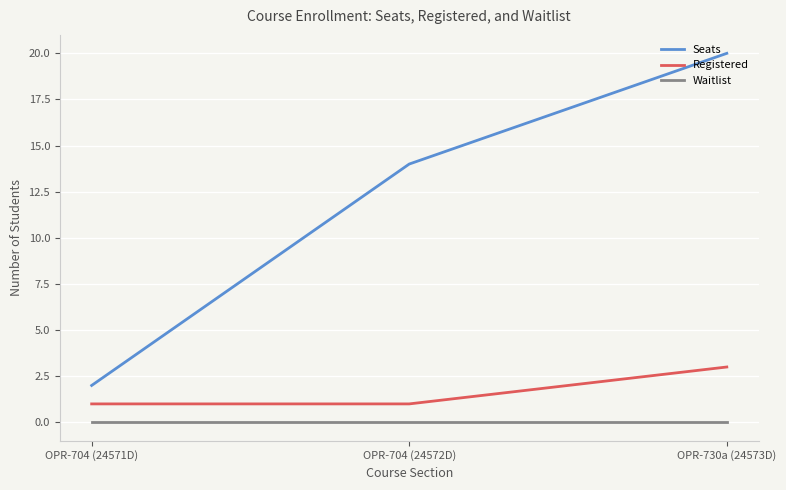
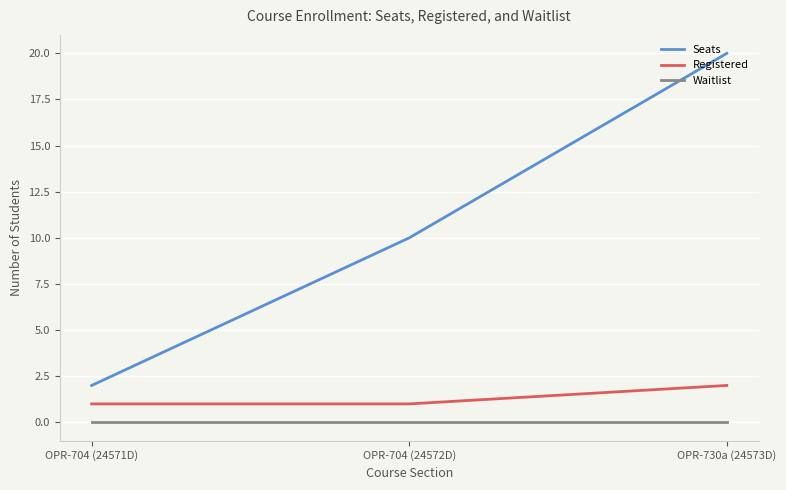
  {
    "Seats": {
      "OPR-704 (24571D)": 2,
-     "OPR-704 (24572D)": 14,
+     "OPR-704 (24572D)": 10,
      "OPR-730a (24573D)": 20
    },
    "Registered": {
      "OPR-704 (24571D)": 1,
      "OPR-704 (24572D)": 1,
-     "OPR-730a (24573D)": 3
+     "OPR-730a (24573D)": 2
    },
    "Waitlist": {
      "OPR-704 (24571D)": 0,
      "OPR-704 (24572D)": 0,
      "OPR-730a (24573D)": 0
    }
  }
